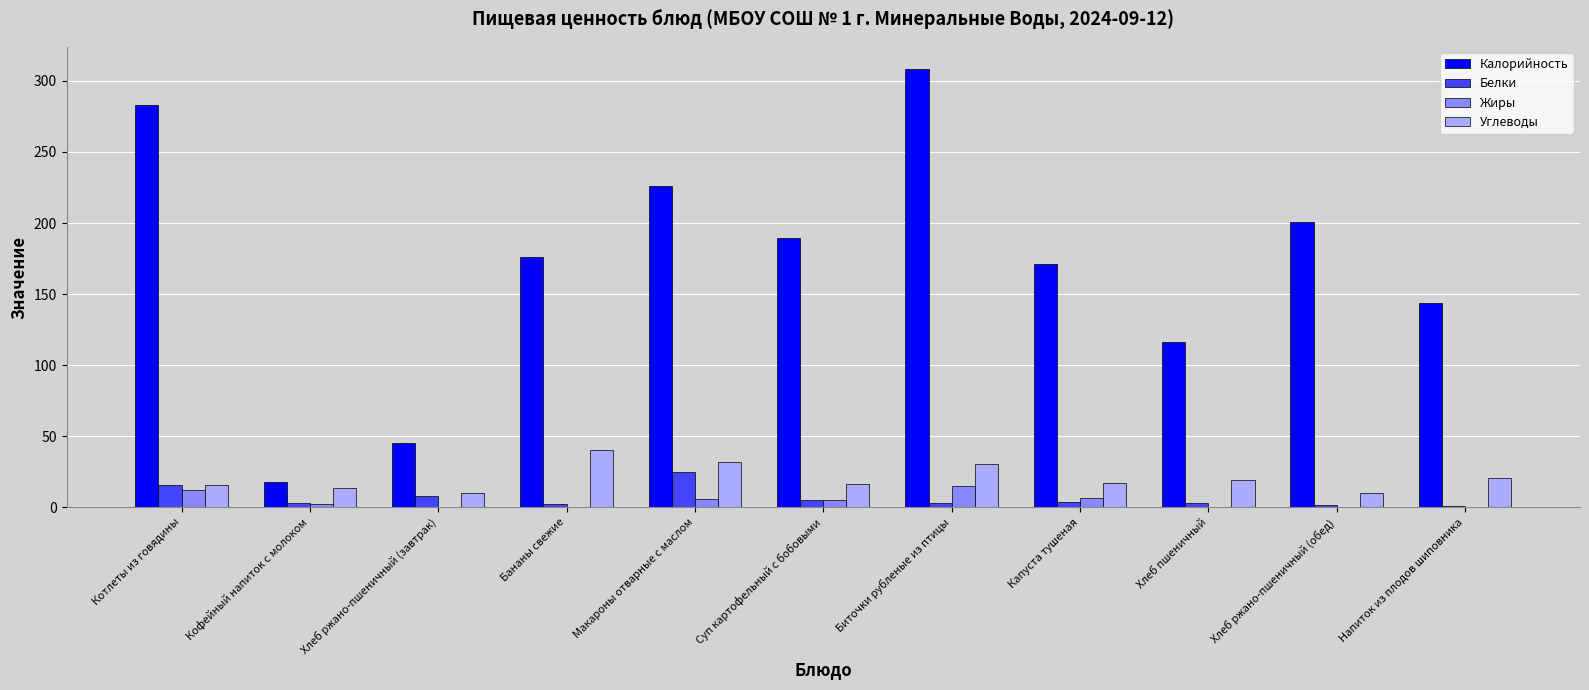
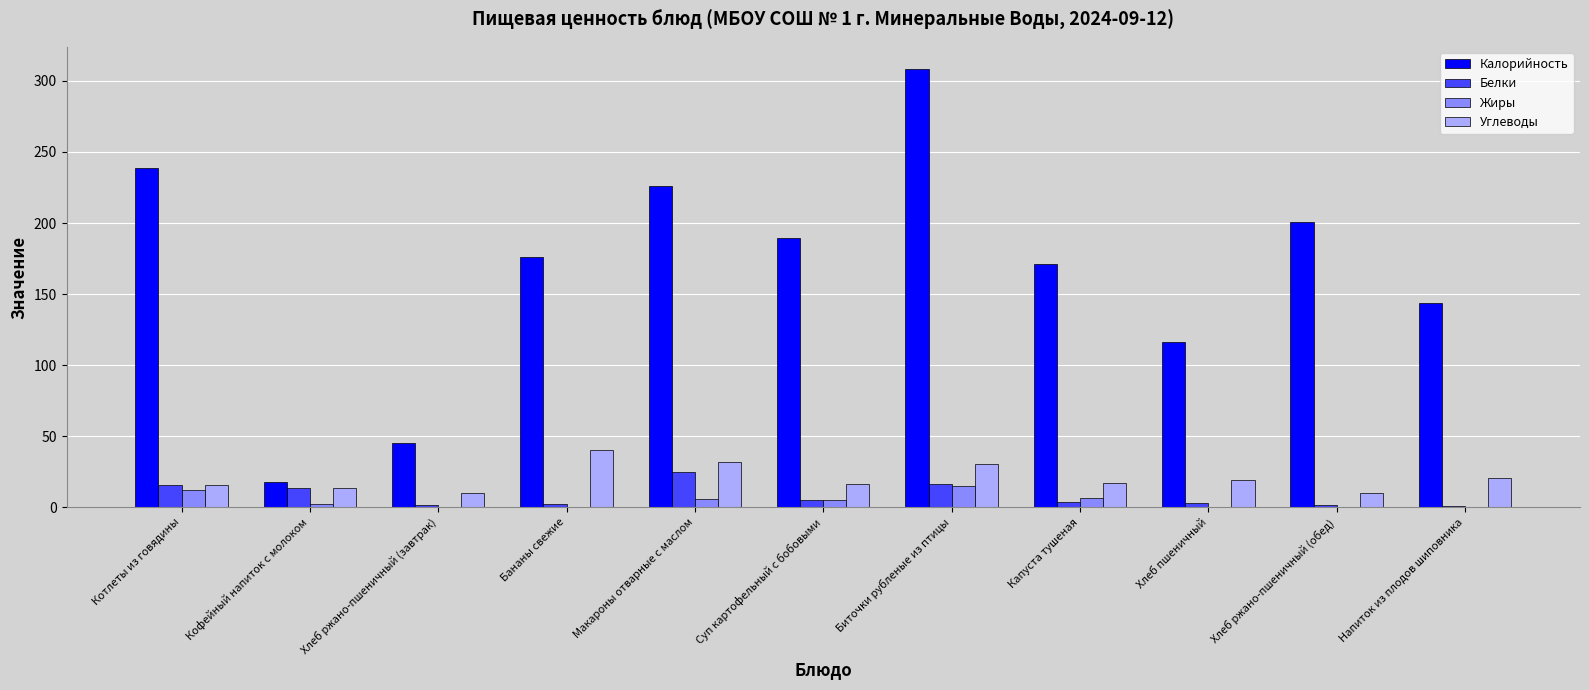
  {
    "Калорийность": {
-     "Котлеты из говядины": 283,
+     "Котлеты из говядины": 239,
      "Кофейный напиток с молоком": 18,
      "Хлеб ржано-пшеничный (завтрак)": 45,
      "Бананы свежие": 176,
      "Макароны отварные с маслом": 226,
      "Суп картофельный с бобовыми": 190,
      "Биточки рубленые из птицы": 309,
      "Капуста тушеная": 171,
      "Хлеб пшеничный": 116,
      "Хлеб ржано-пшеничный (обед)": 201,
      "Напиток из плодов шиповника": 144
    },
    "Белки": {
      "Котлеты из говядины": 16,
-     "Кофейный напиток с молоком": 3,
-     "Хлеб ржано-пшеничный (завтрак)": 8,
+     "Кофейный напиток с молоком": 14,
+     "Хлеб ржано-пшеничный (завтрак)": 2,
      "Бананы свежие": 2,
      "Макароны отварные с маслом": 25,
      "Суп картофельный с бобовыми": 5,
-     "Биточки рубленые из птицы": 3,
+     "Биточки рубленые из птицы": 17,
      "Капуста тушеная": 4,
      "Хлеб пшеничный": 3,
      "Хлеб ржано-пшеничный (обед)": 2
    }
  }
